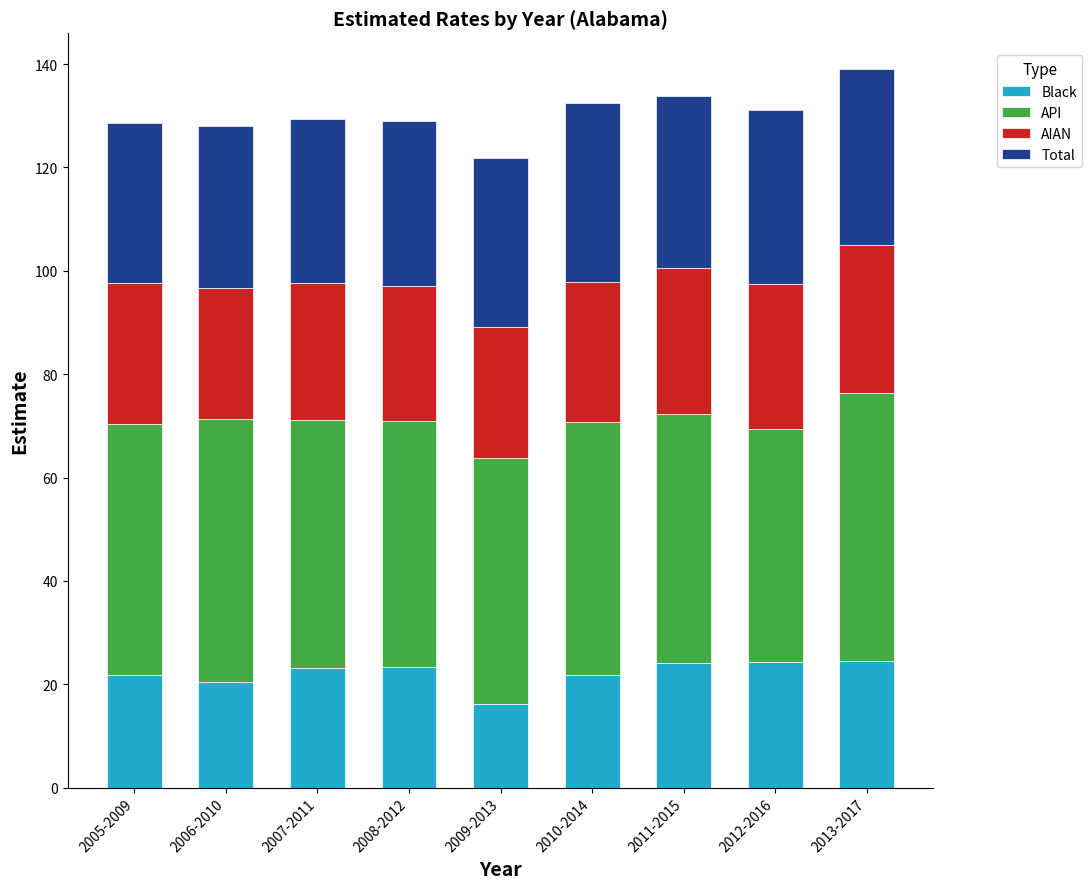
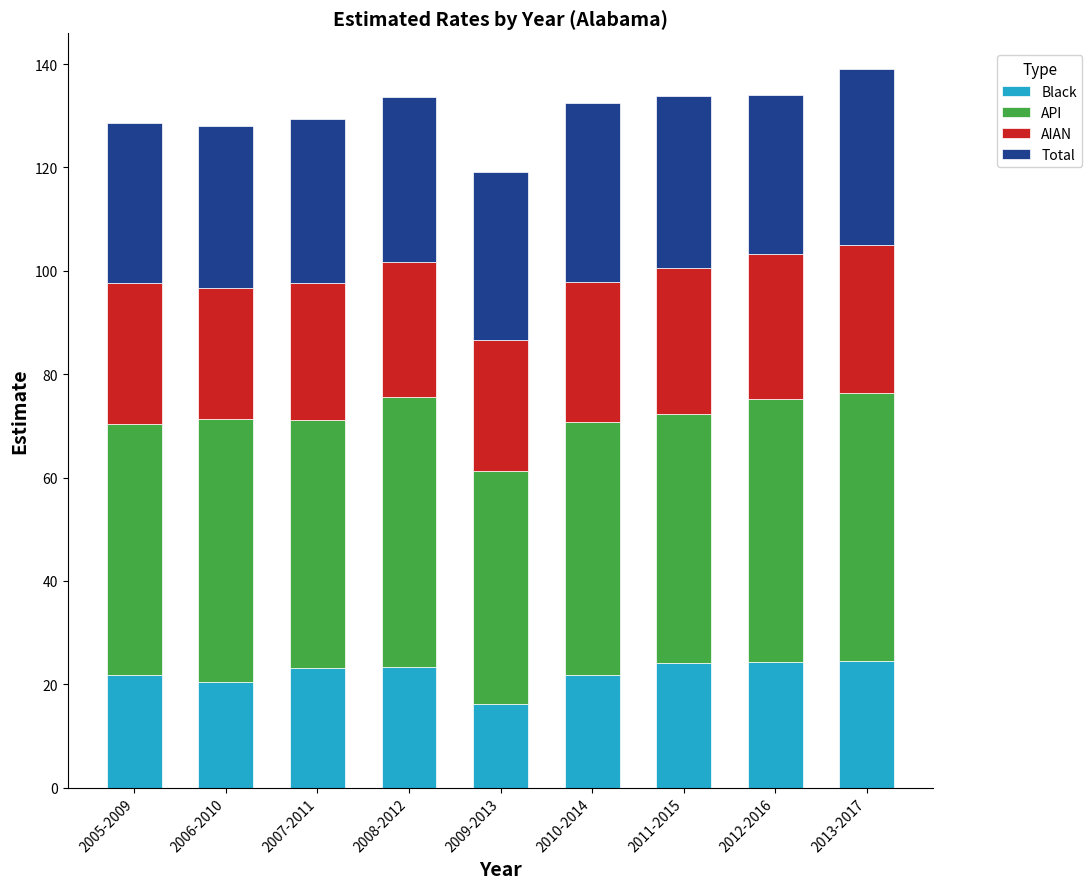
  {
    "Black": {
      "2005-2009": 22,
      "2006-2010": 20,
      "2007-2011": 23,
      "2008-2012": 23,
      "2009-2013": 16,
      "2010-2014": 22,
      "2011-2015": 24,
      "2012-2016": 24,
      "2013-2017": 25
    },
    "API": {
      "2005-2009": 49,
      "2006-2010": 51,
      "2007-2011": 48,
-     "2008-2012": 48,
-     "2009-2013": 48,
+     "2008-2012": 52,
+     "2009-2013": 45,
      "2010-2014": 49,
      "2011-2015": 48,
-     "2012-2016": 45,
+     "2012-2016": 51,
      "2013-2017": 52
    },
    "AIAN": {
      "2005-2009": 27,
      "2006-2010": 25,
      "2007-2011": 26,
      "2008-2012": 26,
      "2009-2013": 25,
      "2010-2014": 27,
      "2011-2015": 28,
      "2012-2016": 28,
      "2013-2017": 29
    },
    "Total": {
      "2005-2009": 31,
      "2006-2010": 31,
      "2007-2011": 32,
      "2008-2012": 32,
      "2009-2013": 33,
      "2010-2014": 35,
      "2011-2015": 33,
-     "2012-2016": 34,
+     "2012-2016": 31,
      "2013-2017": 34
    }
  }
